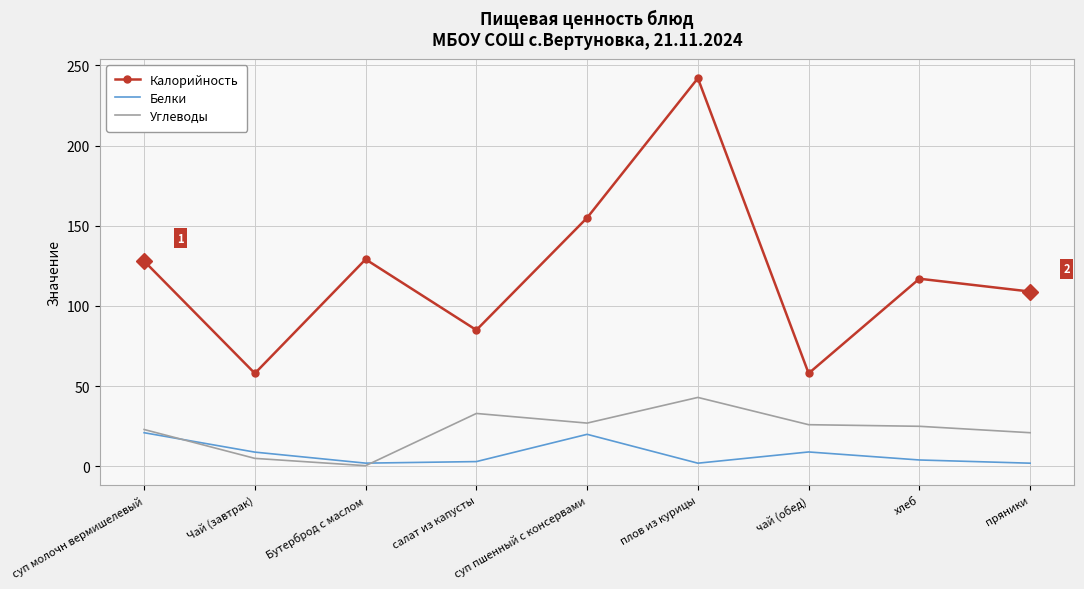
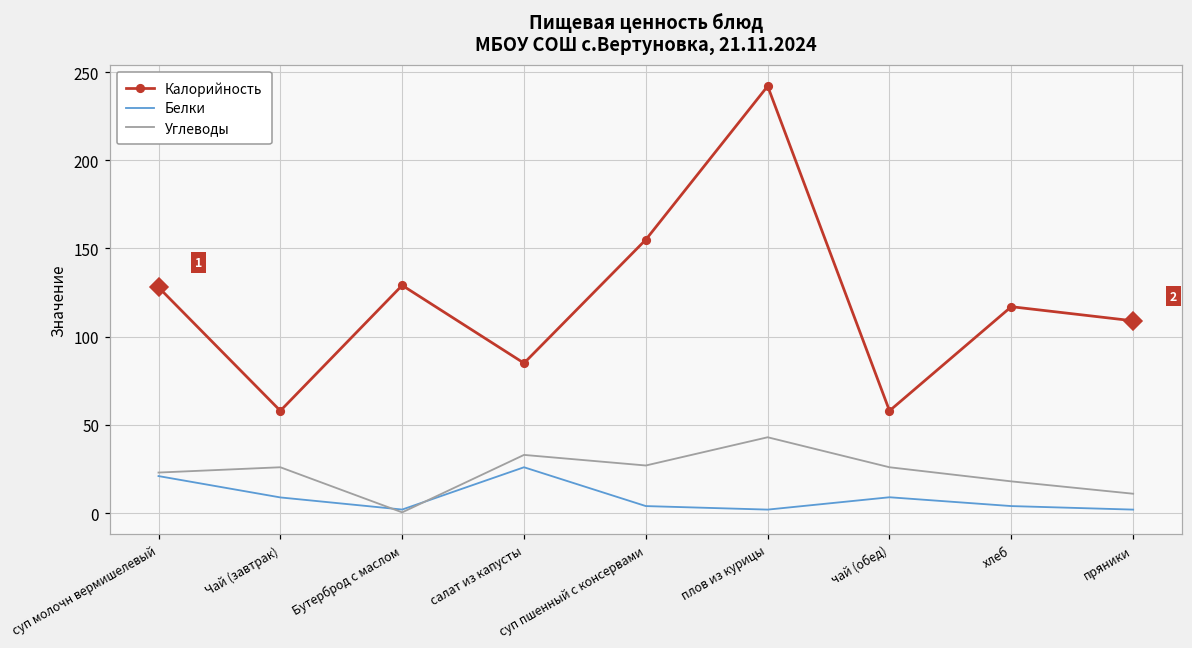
  {
    "Белки": {
      "суп молочн вермишелевый": 21,
      "Чай (завтрак)": 9,
      "Бутерброд с маслом": 2,
-     "салат из капусты": 3,
-     "суп пшенный с консервами": 20,
+     "салат из капусты": 26,
+     "суп пшенный с консервами": 4,
      "плов из курицы": 2,
      "чай (обед)": 9,
      "хлеб": 4,
      "пряники": 2
    },
    "Углеводы": {
      "суп молочн вермишелевый": 23,
-     "Чай (завтрак)": 5,
+     "Чай (завтрак)": 26,
      "Бутерброд с маслом": 0,
      "салат из капусты": 33,
      "суп пшенный с консервами": 27,
      "плов из курицы": 43,
      "чай (обед)": 26,
-     "хлеб": 25,
-     "пряники": 21
+     "хлеб": 18,
+     "пряники": 11
    }
  }
